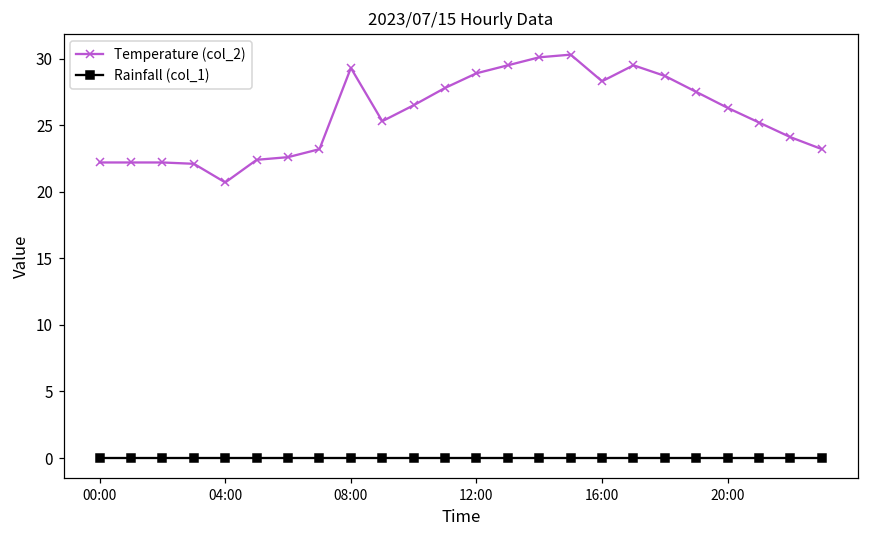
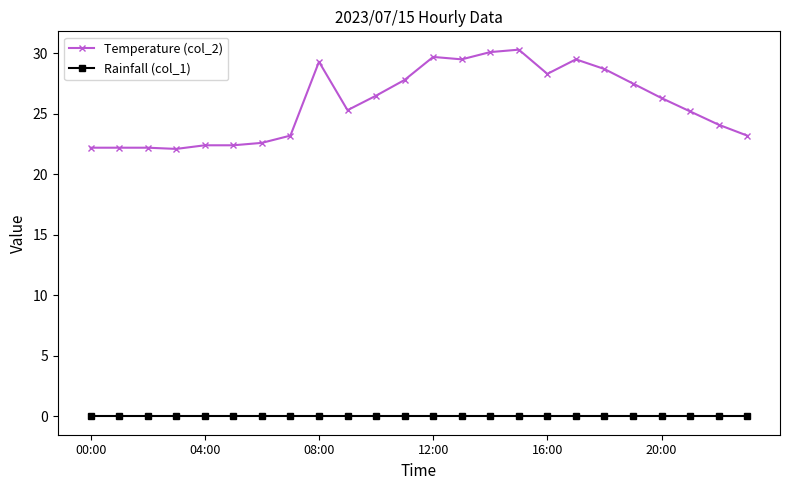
  {
    "Temperature (col_2)": {
      "00:00": 22.2,
-     "04:00": 20.7,
+     "04:00": 22.4,
      "08:00": 29.3,
-     "12:00": 28.9,
+     "12:00": 29.7,
      "16:00": 28.3,
      "20:00": 26.3
    },
    "Rainfall (col_1)": {
      "00:00": 0.0,
      "04:00": 0.0,
      "08:00": 0.0,
      "12:00": 0.0,
      "16:00": 0.0,
      "20:00": 0.0
    }
  }
